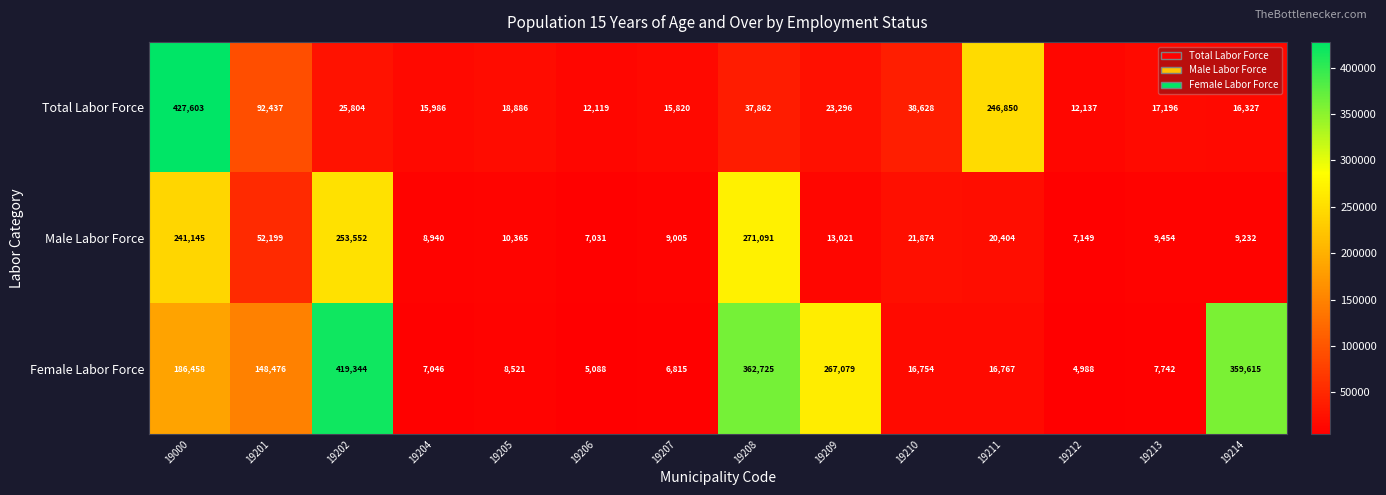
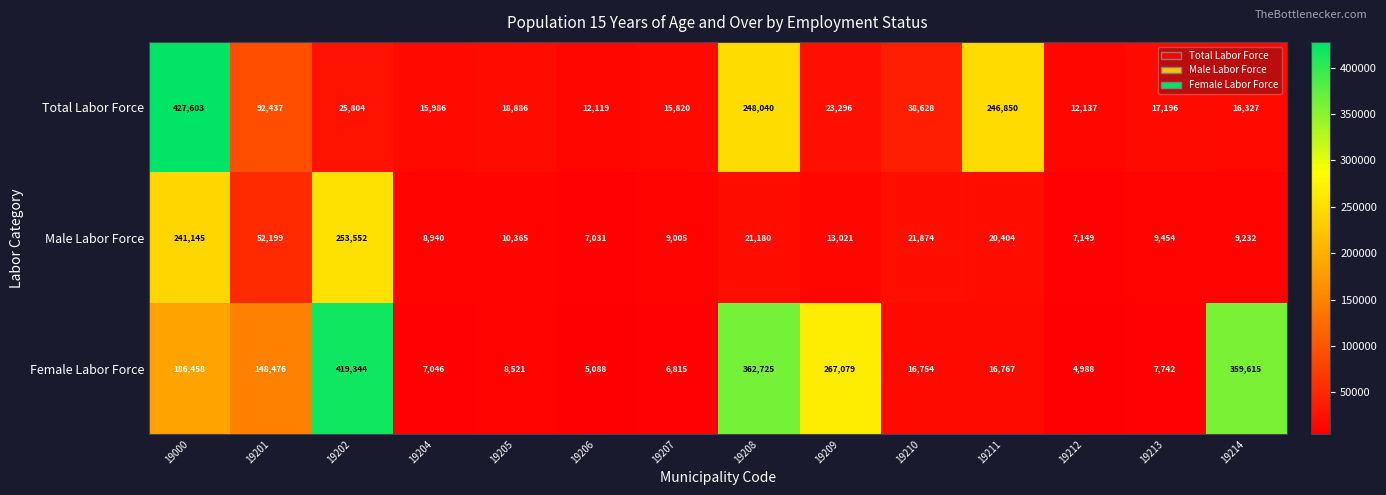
  {
    "Total Labor Force": {
      "19000": "427,603",
      "19201": "92,437",
      "19202": "25,804",
      "19204": "15,986",
      "19205": "18,886",
      "19206": "12,119",
      "19207": "15,820",
-     "19208": "37,862",
+     "19208": "248,040",
      "19209": "23,296",
      "19210": "38,628",
      "19211": "246,850",
      "19212": "12,137",
      "19213": "17,196",
      "19214": "16,327"
    },
    "Male Labor Force": {
      "19000": "241,145",
      "19201": "52,199",
      "19202": "253,552",
      "19204": "8,940",
      "19205": "10,365",
      "19206": "7,031",
      "19207": "9,005",
-     "19208": "271,091",
+     "19208": "21,180",
      "19209": "13,021",
      "19210": "21,874",
      "19211": "20,404",
      "19212": "7,149",
      "19213": "9,454",
      "19214": "9,232"
    },
    "Female Labor Force": {
      "19000": "186,458",
      "19201": "148,476",
      "19202": "419,344",
      "19204": "7,046",
      "19205": "8,521",
      "19206": "5,088",
      "19207": "6,815",
      "19208": "362,725",
      "19209": "267,079",
      "19210": "16,754",
      "19211": "16,767",
      "19212": "4,988",
      "19213": "7,742",
      "19214": "359,615"
    }
  }
